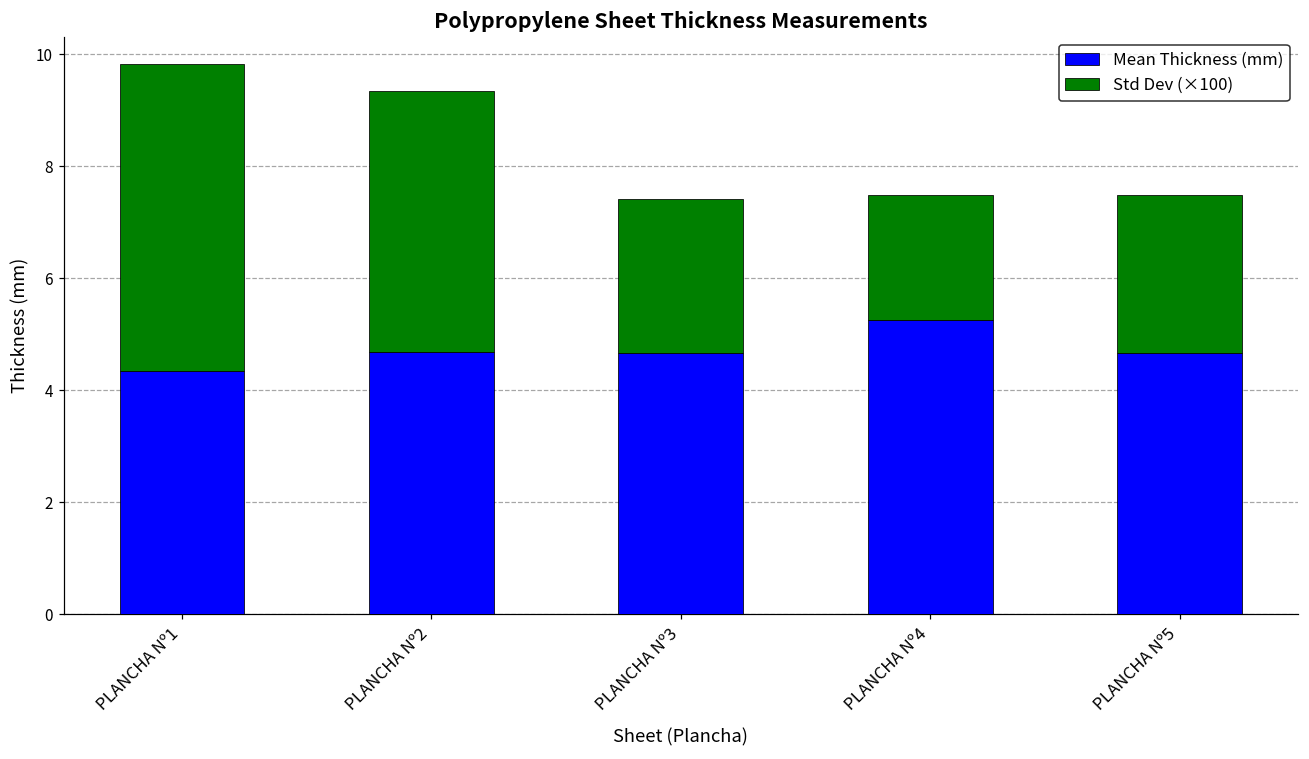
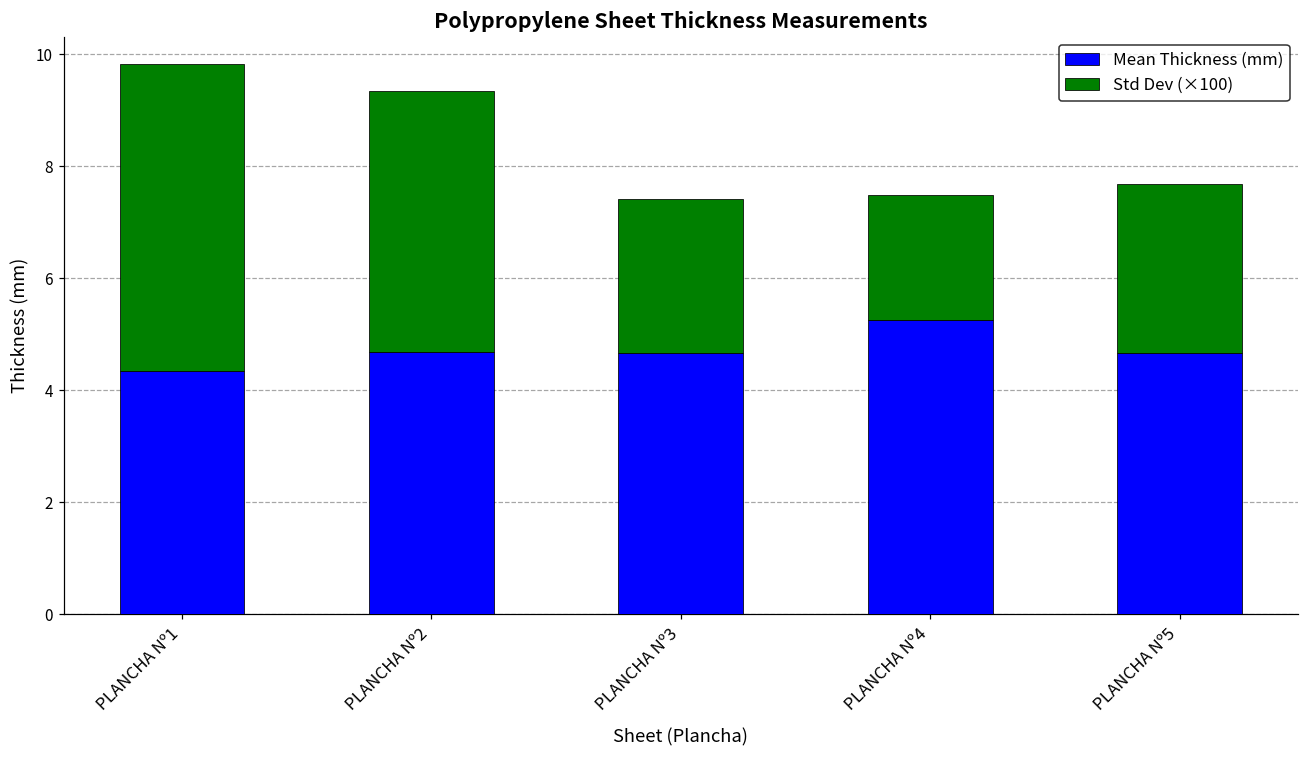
  {
    "Mean Thickness (mm)": {
      "PLANCHA Nº1": 4.3,
      "PLANCHA Nº2": 4.7,
      "PLANCHA Nº3": 4.7,
      "PLANCHA Nº4": 5.3,
      "PLANCHA Nº5": 4.7
    },
    "Std Dev (×100)": {
      "PLANCHA Nº1": 5.5,
      "PLANCHA Nº2": 4.7,
      "PLANCHA Nº3": 2.7,
      "PLANCHA Nº4": 2.2,
-     "PLANCHA Nº5": 2.8
+     "PLANCHA Nº5": 3.0
    }
  }
